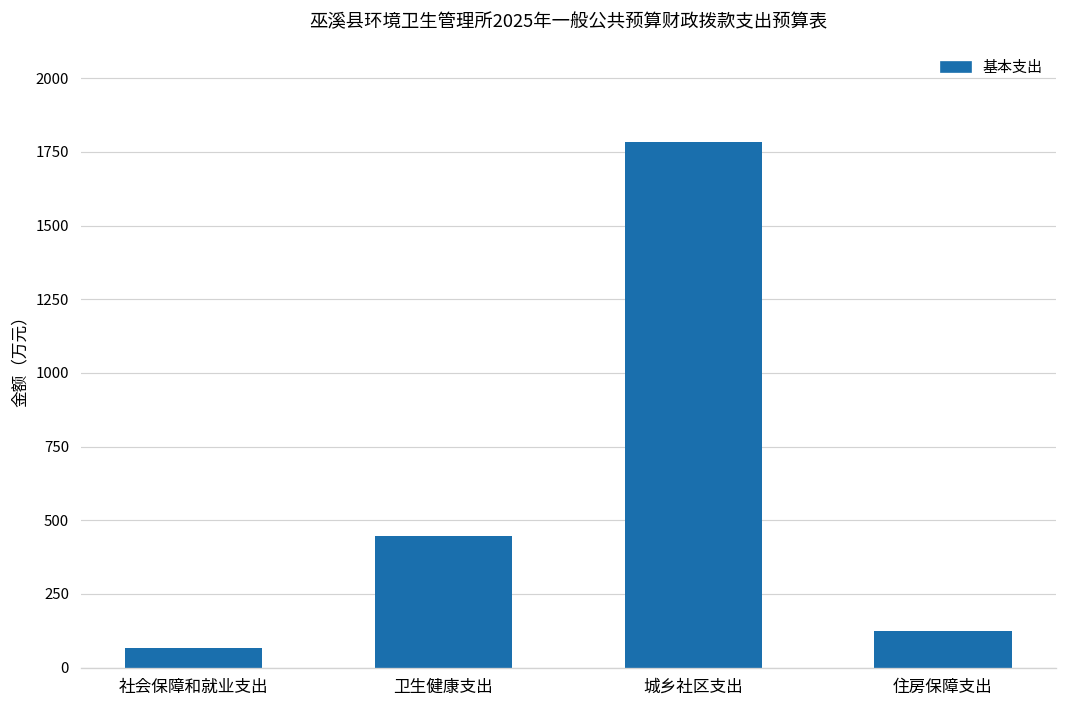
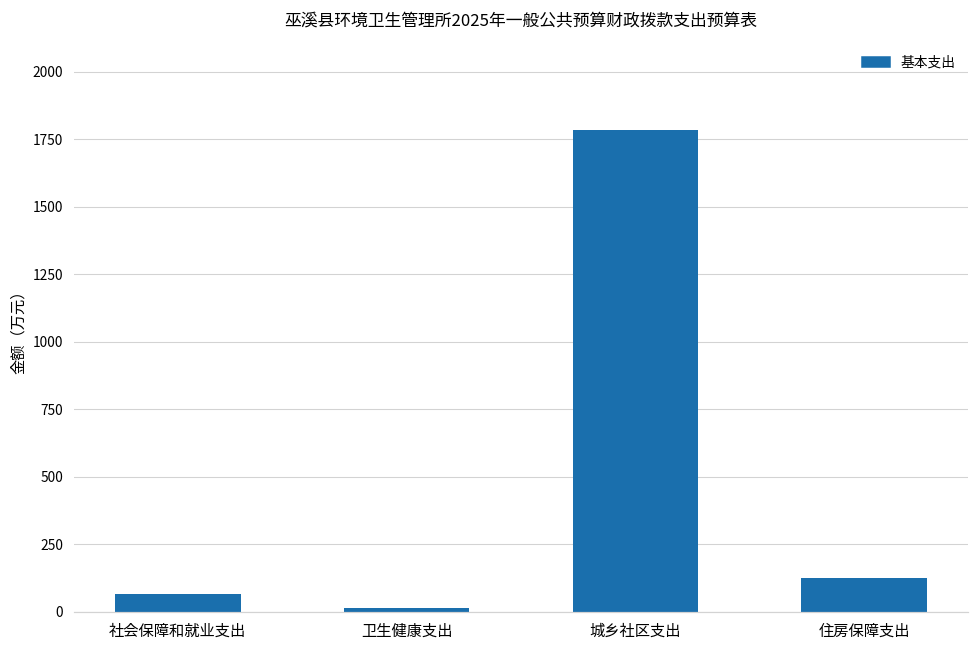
  {
    "社会保障和就业支出": 70,
-   "卫生健康支出": 450,
+   "卫生健康支出": 10,
    "城乡社区支出": 1780,
    "住房保障支出": 120
  }
